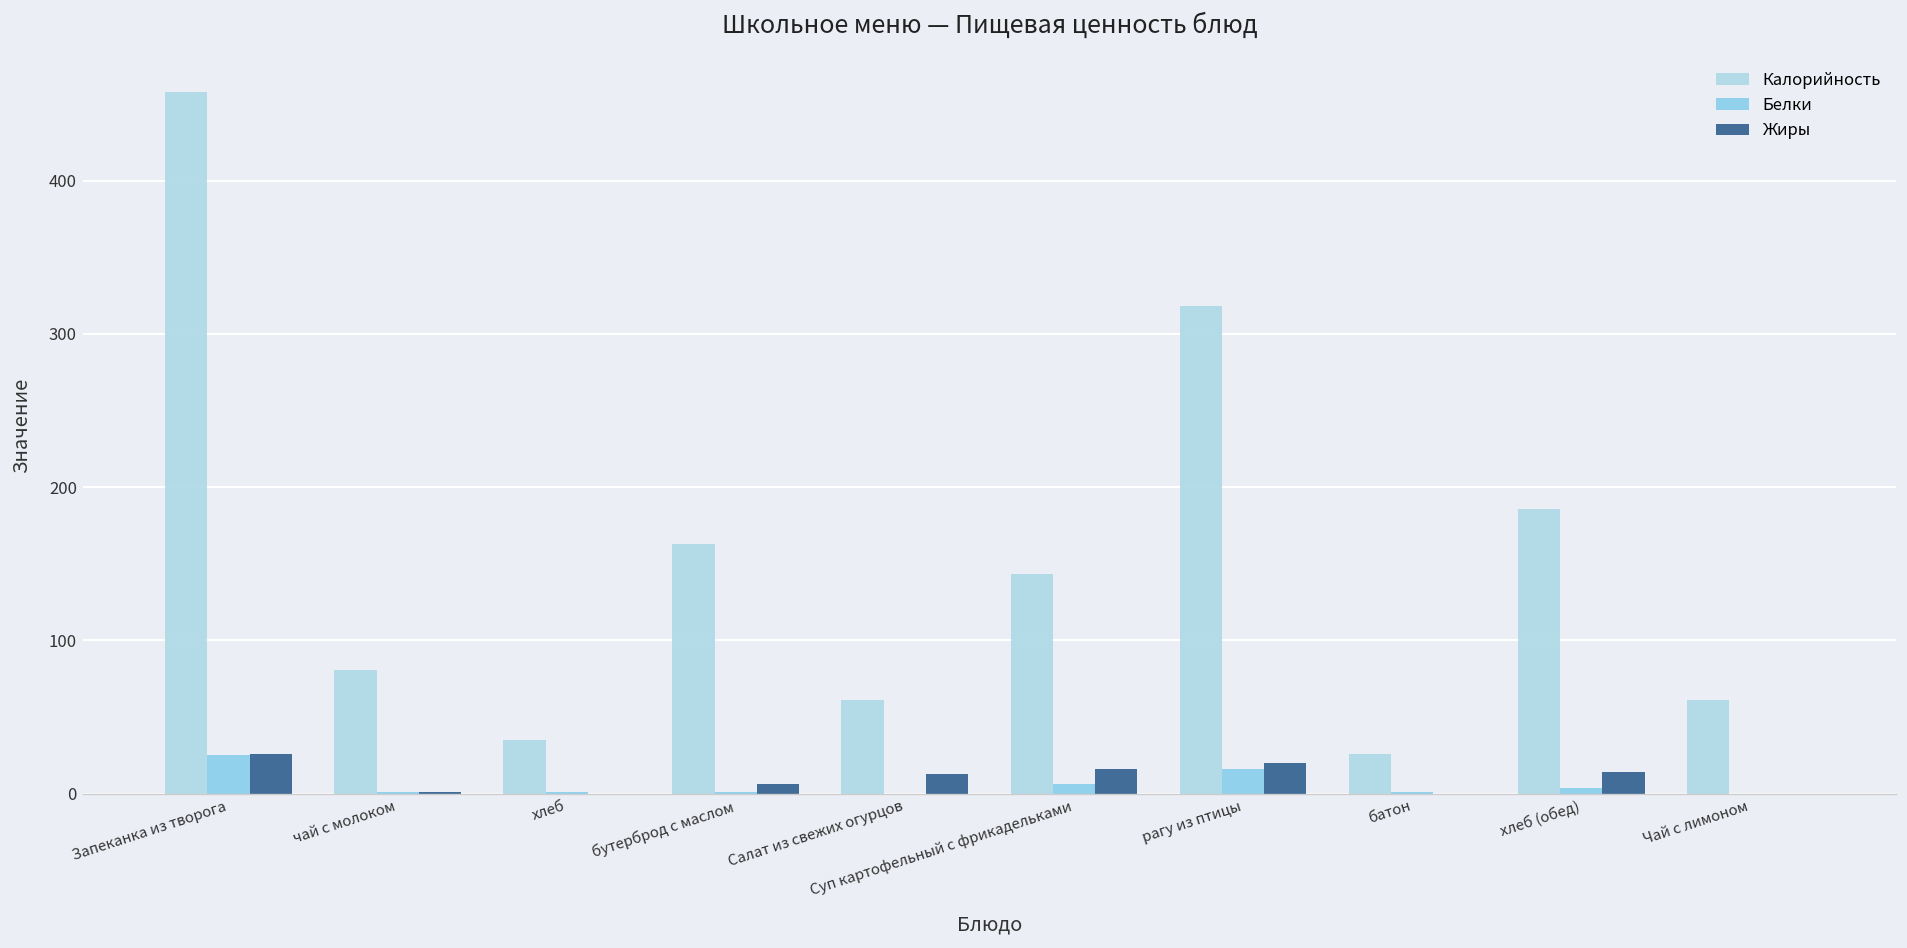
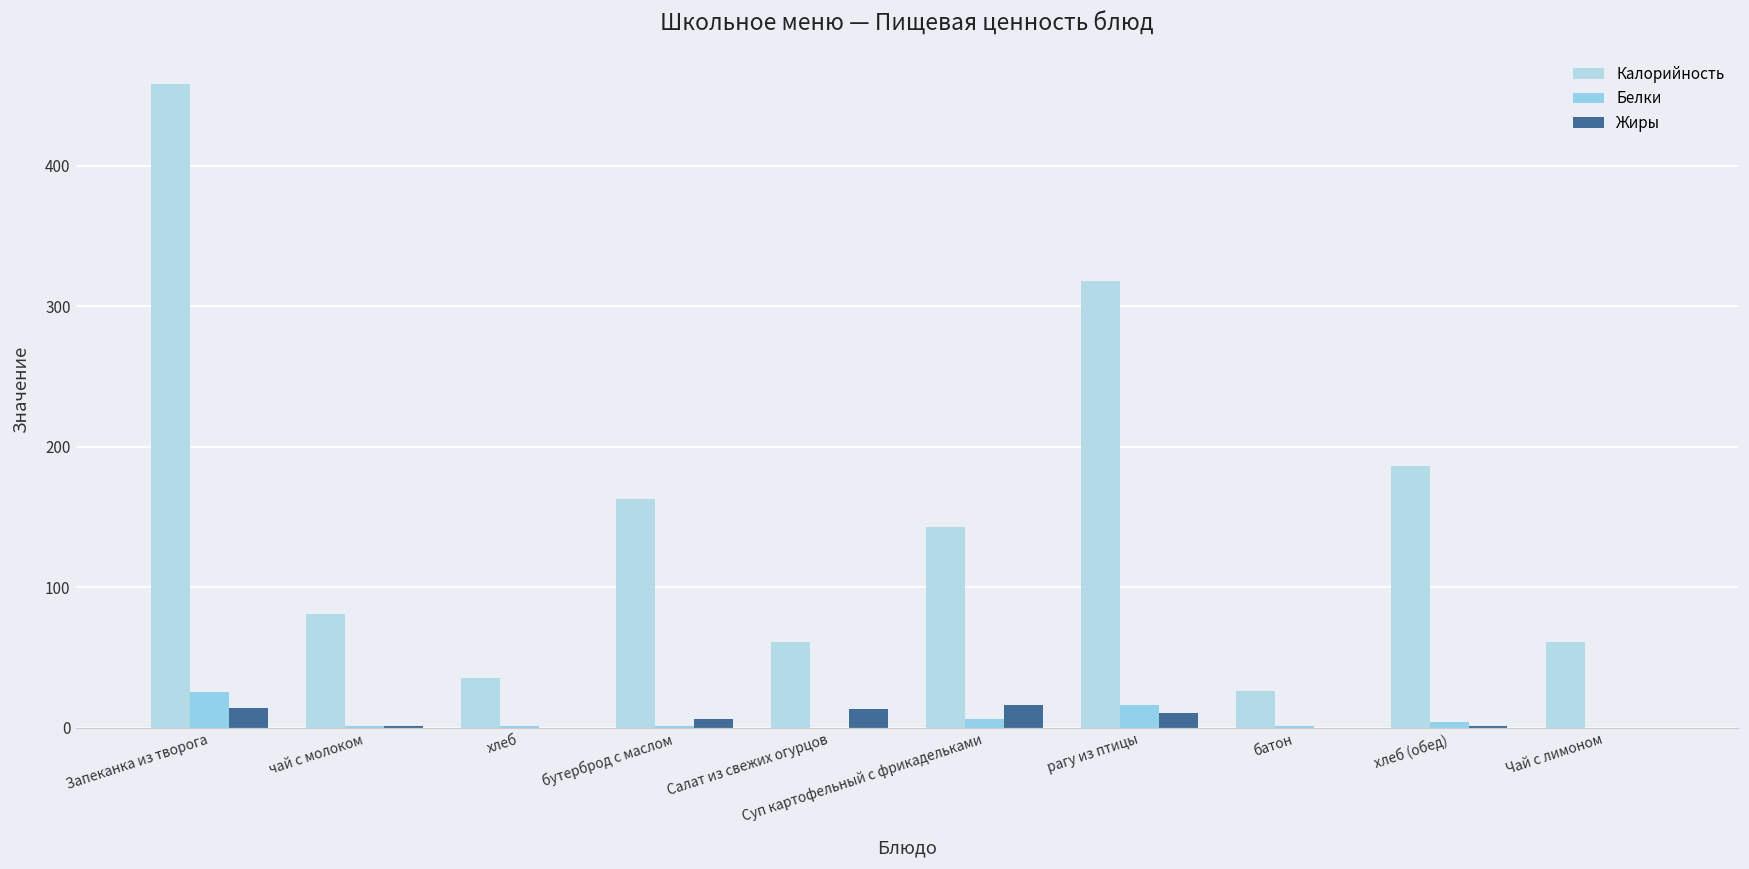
  {
    "Жиры": {
-     "Запеканка из творога": 26,
+     "Запеканка из творога": 14,
      "хлеб": 0,
      "бутерброд с маслом": 6,
      "Салат из свежих огурцов": 13,
      "Суп картофельный с фрикадельками": 16,
-     "рагу из птицы": 20,
+     "рагу из птицы": 10,
      "батон": 0,
-     "хлеб (обед)": 14,
+     "хлеб (обед)": 1,
      "Чай с лимоном": 0
    }
  }
